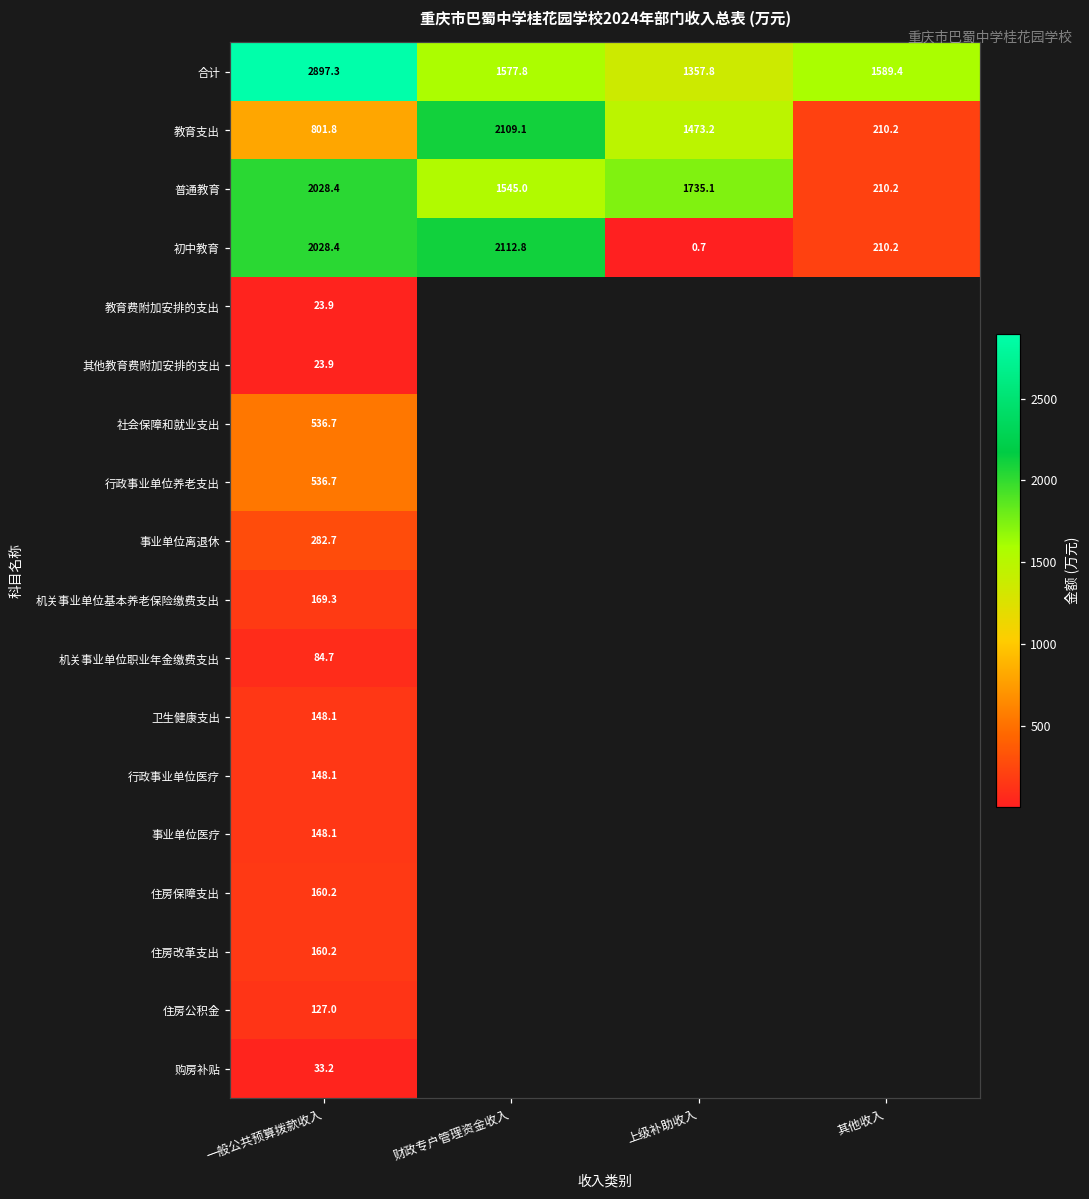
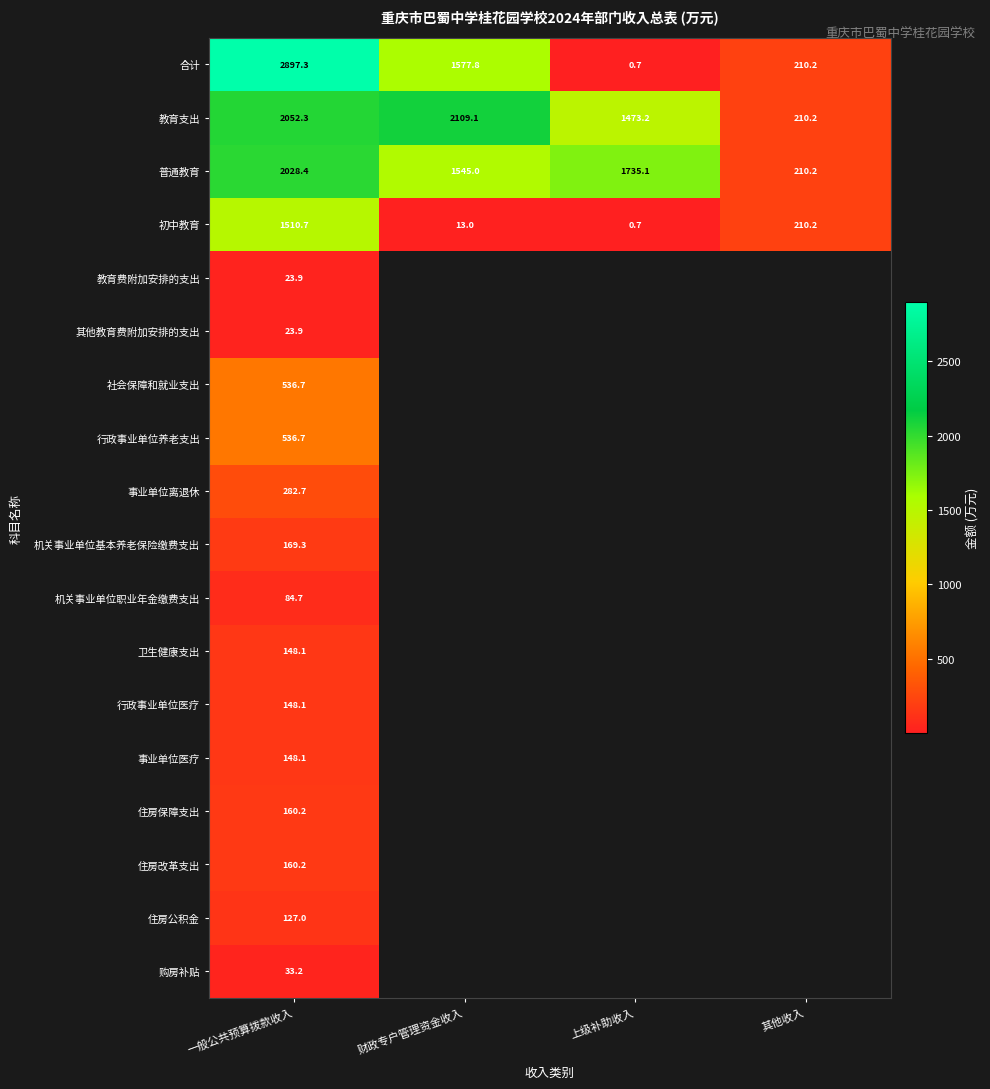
  {
    "合计": {
      "一般公共预算拨款收入": 2897.3,
      "财政专户管理资金收入": 1577.8,
-     "上级补助收入": 1357.8,
-     "其他收入": 1589.4
+     "上级补助收入": 0.7,
+     "其他收入": 210.2
    },
    "教育支出": {
-     "一般公共预算拨款收入": 801.8,
+     "一般公共预算拨款收入": 2052.3,
      "财政专户管理资金收入": 2109.1,
      "上级补助收入": 1473.2,
      "其他收入": 210.2
    },
    "普通教育": {
      "一般公共预算拨款收入": 2028.4,
      "财政专户管理资金收入": 1545.0,
      "上级补助收入": 1735.1,
      "其他收入": 210.2
    },
    "初中教育": {
-     "一般公共预算拨款收入": 2028.4,
-     "财政专户管理资金收入": 2112.8,
+     "一般公共预算拨款收入": 1510.7,
+     "财政专户管理资金收入": 13.0,
      "上级补助收入": 0.7,
      "其他收入": 210.2
    },
    "教育费附加安排的支出": {
      "一般公共预算拨款收入": 23.9
    },
    "其他教育费附加安排的支出": {
      "一般公共预算拨款收入": 23.9
    },
    "社会保障和就业支出": {
      "一般公共预算拨款收入": 536.7
    },
    "行政事业单位养老支出": {
      "一般公共预算拨款收入": 536.7
    },
    "事业单位离退休": {
      "一般公共预算拨款收入": 282.7
    },
    "机关事业单位基本养老保险缴费支出": {
      "一般公共预算拨款收入": 169.3
    },
    "机关事业单位职业年金缴费支出": {
      "一般公共预算拨款收入": 84.7
    },
    "卫生健康支出": {
      "一般公共预算拨款收入": 148.1
    },
    "行政事业单位医疗": {
      "一般公共预算拨款收入": 148.1
    },
    "事业单位医疗": {
      "一般公共预算拨款收入": 148.1
    },
    "住房保障支出": {
      "一般公共预算拨款收入": 160.2
    },
    "住房改革支出": {
      "一般公共预算拨款收入": 160.2
    },
    "住房公积金": {
      "一般公共预算拨款收入": 127.0
    },
    "购房补贴": {
      "一般公共预算拨款收入": 33.2
    }
  }
